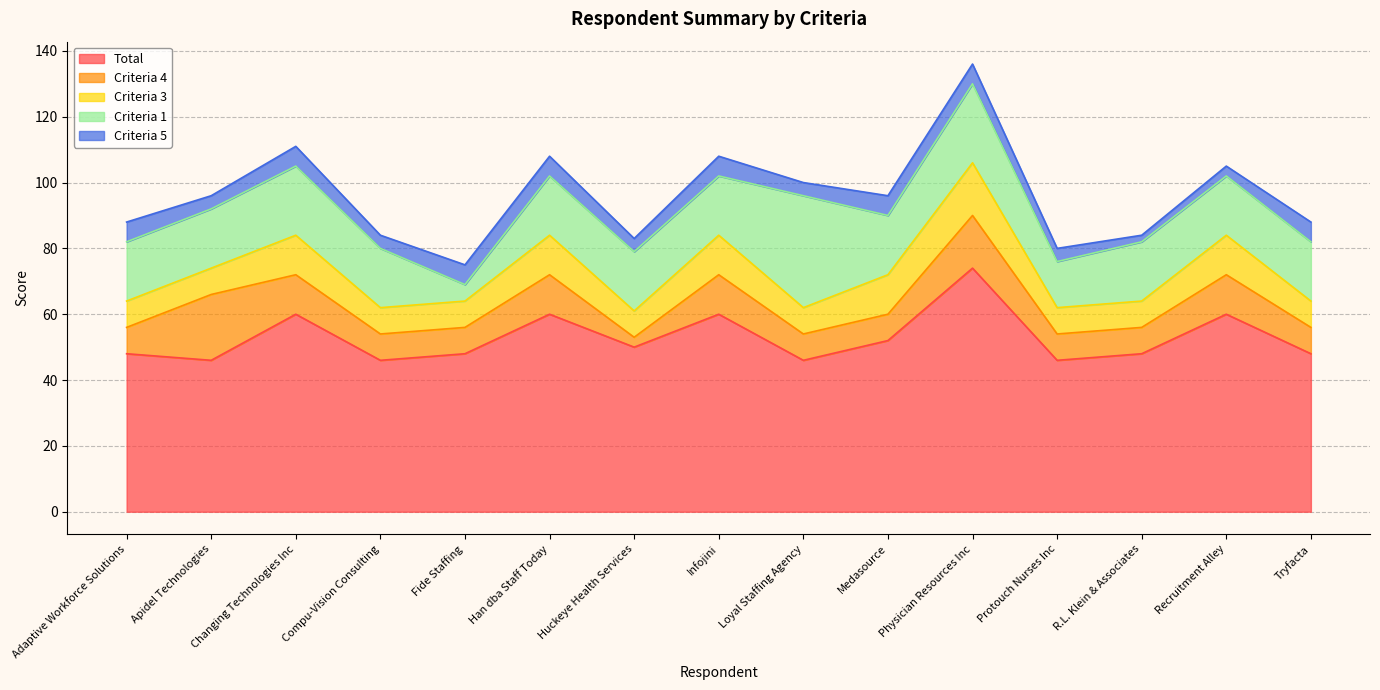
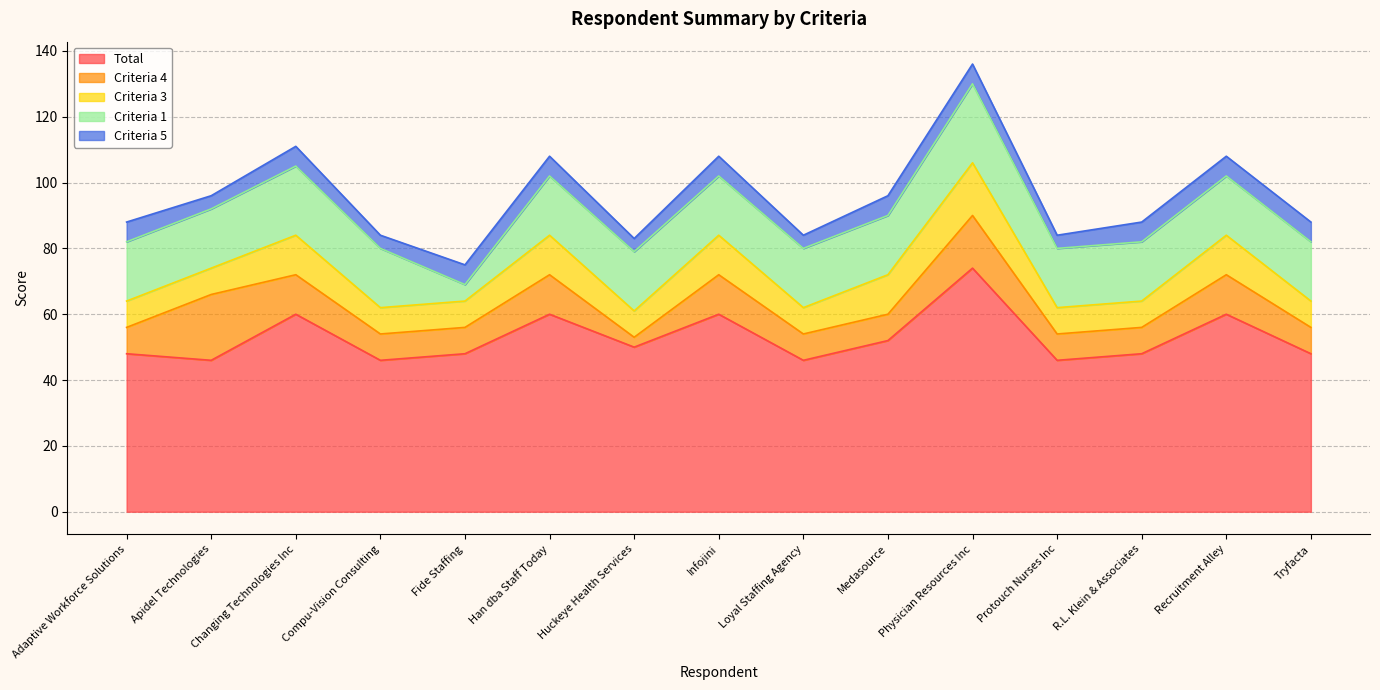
  {
    "Total": {
      "Adaptive Workforce Solutions": 48,
      "Apidel Technologies": 46,
      "Changing Technologies Inc": 60,
      "Compu-Vision Consulting": 46,
      "Fide Staffing": 48,
      "Han dba Staff Today": 60,
      "Huckeye Health Services": 50,
      "Infojini": 60,
      "Loyal Staffing Agency": 46,
      "Medasource": 52,
      "Physician Resources Inc": 74,
      "Protouch Nurses Inc": 46,
      "R.L. Klein & Associates": 48,
      "Recruitment Alley": 60,
      "Tryfacta": 48
    },
    "Criteria 4": {
      "Adaptive Workforce Solutions": 8,
      "Apidel Technologies": 20,
      "Changing Technologies Inc": 12,
      "Compu-Vision Consulting": 8,
      "Fide Staffing": 8,
      "Han dba Staff Today": 12,
      "Huckeye Health Services": 3,
      "Infojini": 12,
      "Loyal Staffing Agency": 8,
      "Medasource": 8,
      "Physician Resources Inc": 16,
      "Protouch Nurses Inc": 8,
      "R.L. Klein & Associates": 8,
      "Recruitment Alley": 12,
      "Tryfacta": 8
    },
    "Criteria 3": {
      "Adaptive Workforce Solutions": 8,
      "Apidel Technologies": 8,
      "Changing Technologies Inc": 12,
      "Compu-Vision Consulting": 8,
      "Fide Staffing": 8,
      "Han dba Staff Today": 12,
      "Huckeye Health Services": 8,
      "Infojini": 12,
      "Loyal Staffing Agency": 8,
      "Medasource": 12,
      "Physician Resources Inc": 16,
      "Protouch Nurses Inc": 8,
      "R.L. Klein & Associates": 8,
      "Recruitment Alley": 12,
      "Tryfacta": 8
    },
    "Criteria 1": {
      "Adaptive Workforce Solutions": 18,
      "Apidel Technologies": 18,
      "Changing Technologies Inc": 21,
      "Compu-Vision Consulting": 18,
      "Fide Staffing": 5,
      "Han dba Staff Today": 18,
      "Huckeye Health Services": 18,
      "Infojini": 18,
-     "Loyal Staffing Agency": 34,
+     "Loyal Staffing Agency": 18,
      "Medasource": 18,
      "Physician Resources Inc": 24,
-     "Protouch Nurses Inc": 14,
+     "Protouch Nurses Inc": 18,
      "R.L. Klein & Associates": 18,
      "Recruitment Alley": 18,
      "Tryfacta": 18
    },
    "Criteria 5": {
      "Adaptive Workforce Solutions": 6,
      "Apidel Technologies": 4,
      "Changing Technologies Inc": 6,
      "Compu-Vision Consulting": 4,
      "Fide Staffing": 6,
      "Han dba Staff Today": 6,
      "Huckeye Health Services": 4,
      "Infojini": 6,
      "Loyal Staffing Agency": 4,
      "Medasource": 6,
      "Physician Resources Inc": 6,
      "Protouch Nurses Inc": 4,
-     "R.L. Klein & Associates": 2,
-     "Recruitment Alley": 3,
+     "R.L. Klein & Associates": 6,
+     "Recruitment Alley": 6,
      "Tryfacta": 6
    }
  }
